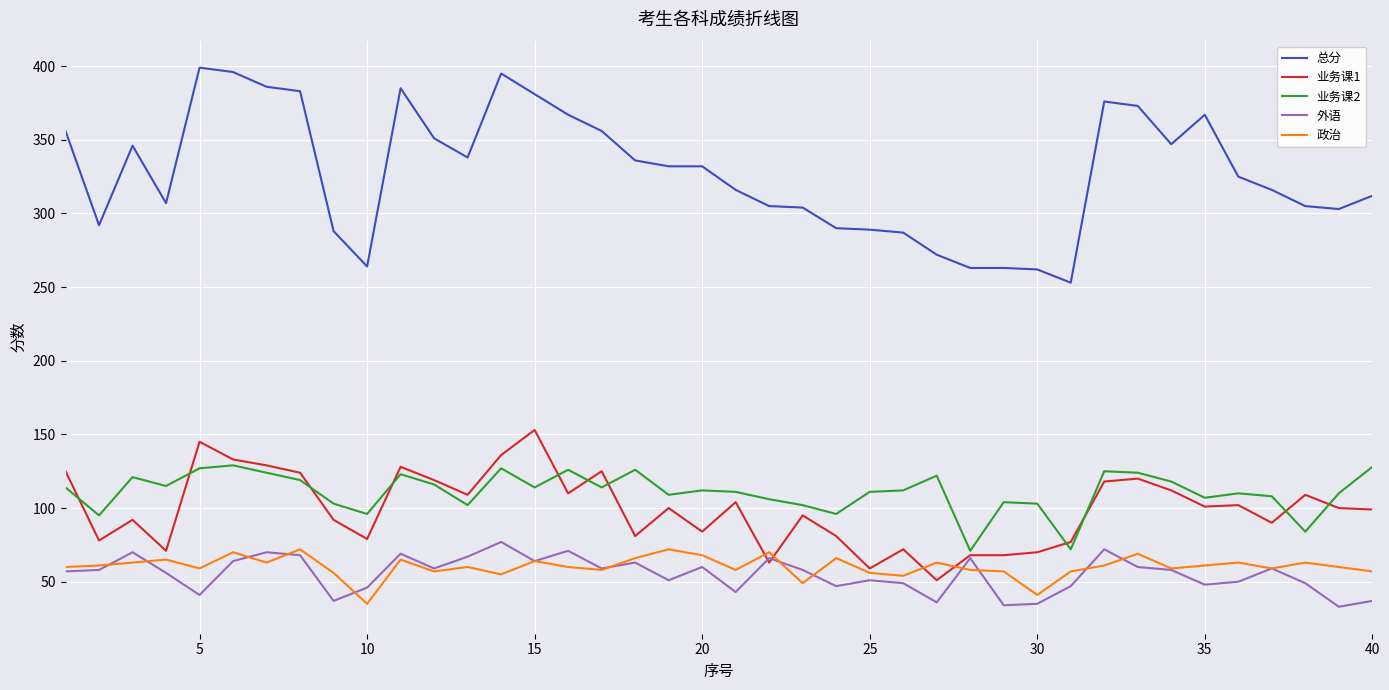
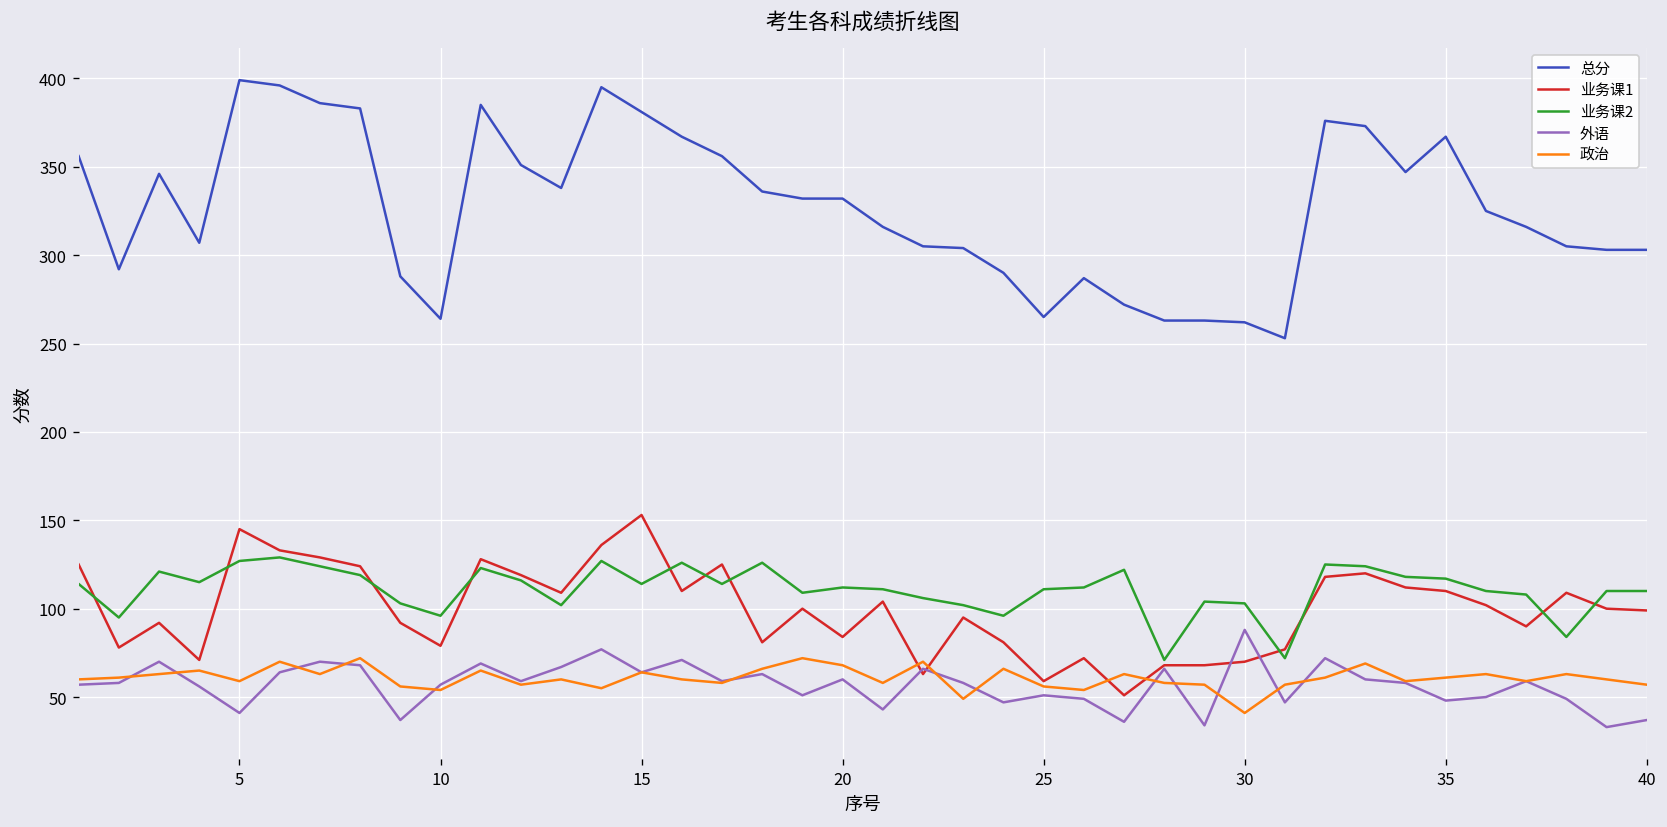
  {
    "总分": {
      "5": 399,
      "10": 264,
      "15": 381,
      "20": 332,
-     "25": 289,
+     "25": 265,
      "30": 262,
      "35": 367,
-     "40": 312
+     "40": 303
    },
    "业务课1": {
      "5": 145,
      "10": 79,
      "15": 153,
      "20": 84,
      "25": 59,
      "30": 70,
-     "35": 101,
+     "35": 110,
      "40": 99
    },
    "业务课2": {
      "5": 127,
      "10": 96,
      "15": 114,
      "20": 112,
      "25": 111,
      "30": 103,
-     "35": 107,
-     "40": 128
+     "35": 117,
+     "40": 110
    },
    "外语": {
      "5": 41,
-     "10": 46,
+     "10": 57,
      "20": 60,
      "25": 51,
-     "30": 35,
+     "30": 88,
      "35": 48,
      "40": 37
    },
    "政治": {
      "5": 59,
-     "10": 35,
+     "10": 54,
      "20": 68,
      "25": 56,
      "30": 41,
      "35": 61,
      "40": 57
    }
  }
